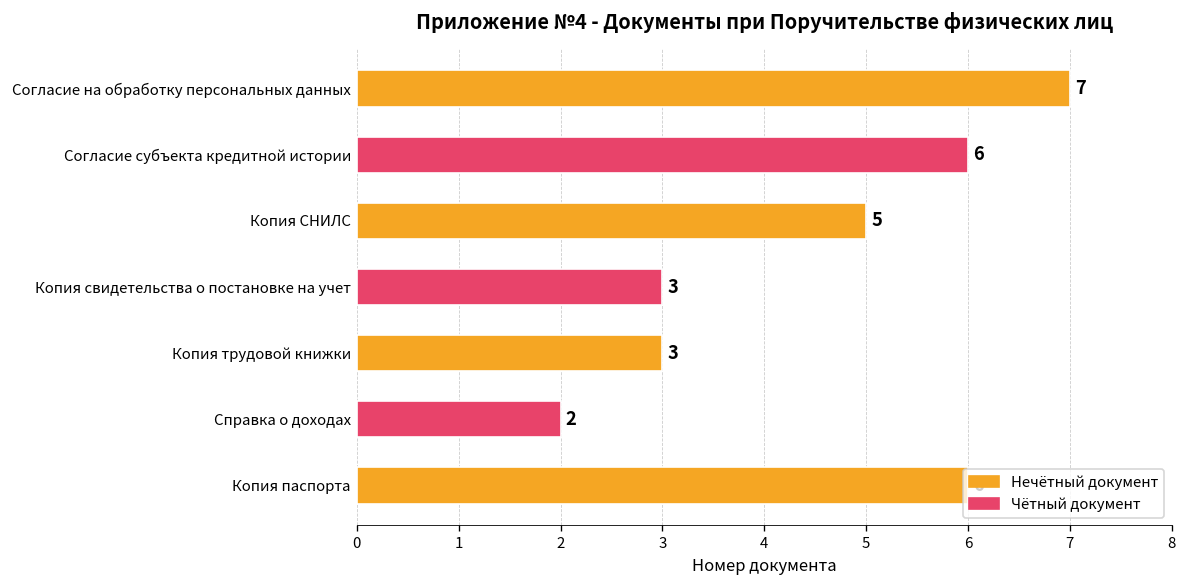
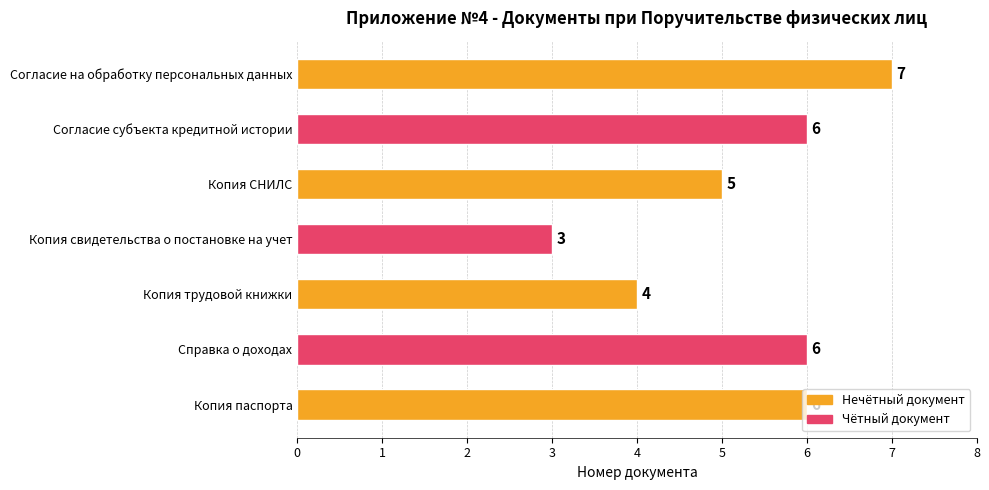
  {
    "Согласие на обработку персональных данных": 7,
    "Согласие субъекта кредитной истории": 6,
    "Копия СНИЛС": 5,
    "Копия свидетельства о постановке на учет": 3,
-   "Копия трудовой книжки": 3,
-   "Справка о доходах": 2
+   "Копия трудовой книжки": 4,
+   "Справка о доходах": 6
  }
